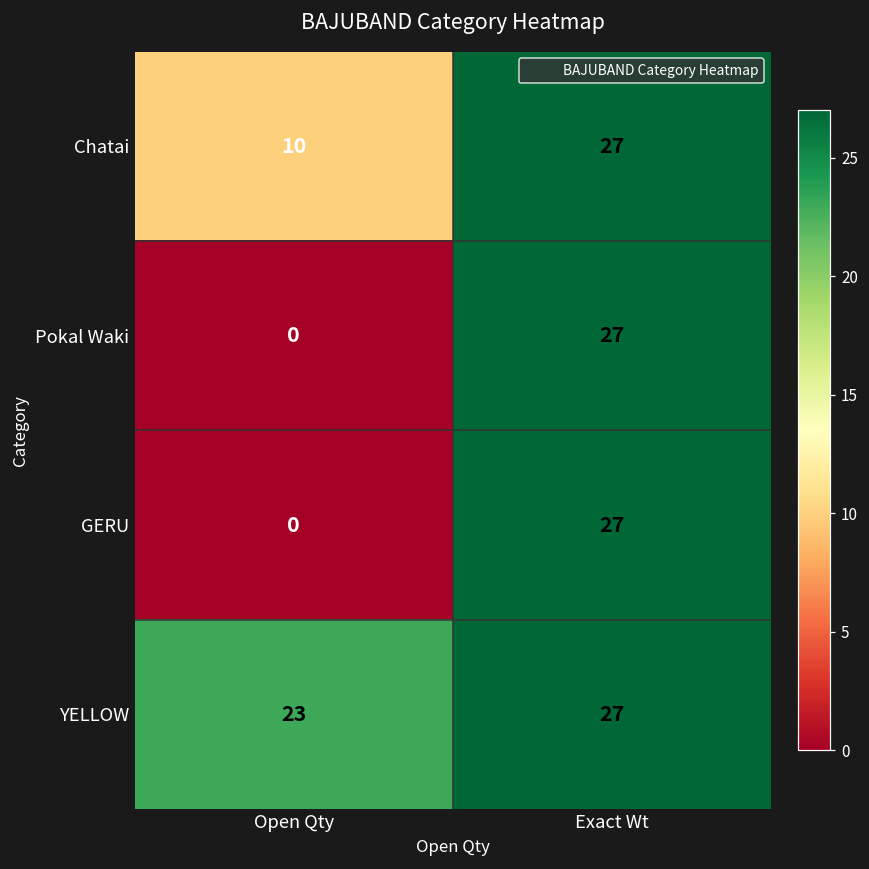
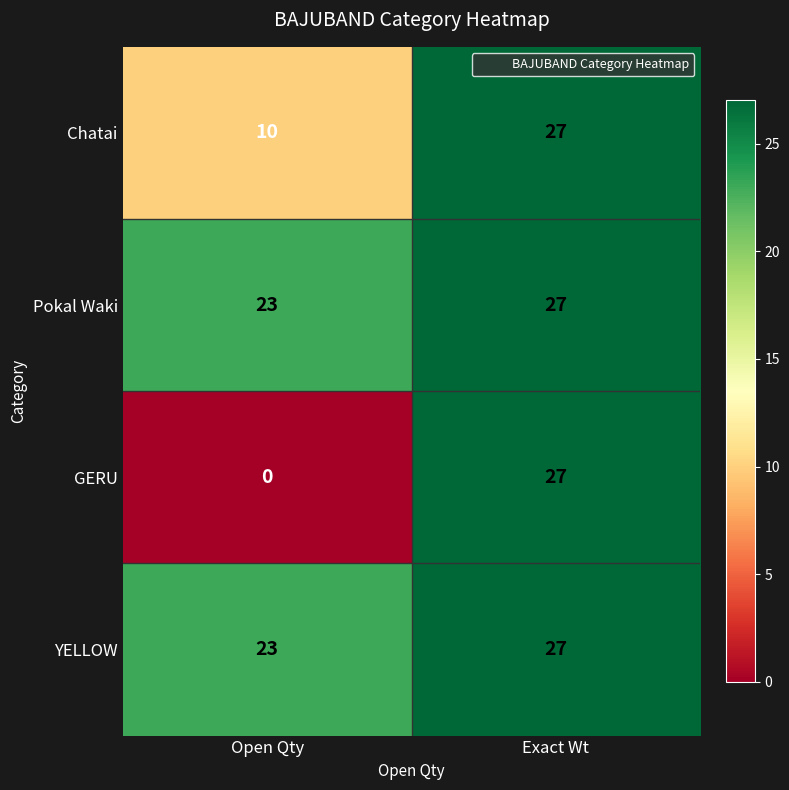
  {
    "Chatai": {
      "Open Qty": 10,
      "Exact Wt": 27
    },
    "Pokal Waki": {
-     "Open Qty": 0,
+     "Open Qty": 23,
      "Exact Wt": 27
    },
    "GERU": {
      "Open Qty": 0,
      "Exact Wt": 27
    },
    "YELLOW": {
      "Open Qty": 23,
      "Exact Wt": 27
    }
  }
